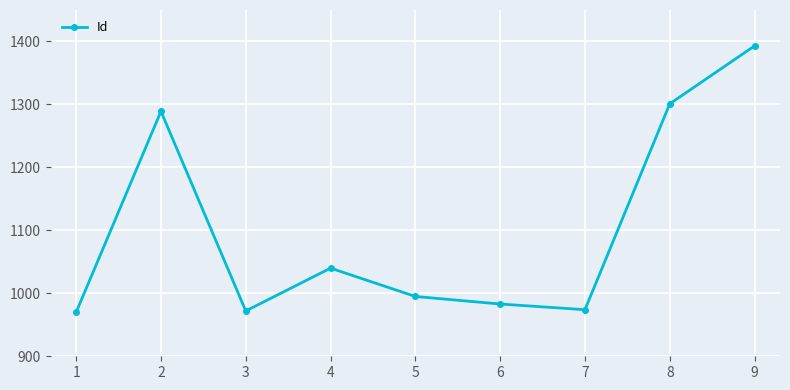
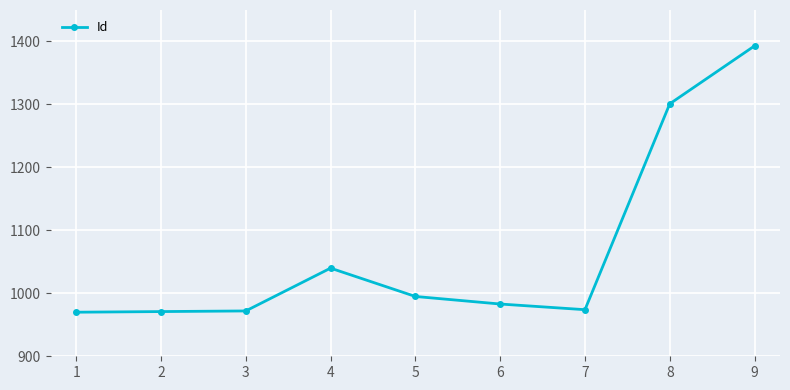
  {
    "1": 970,
-   "2": 1290,
+   "2": 970,
    "3": 970,
    "4": 1040,
    "5": 1000,
    "6": 980,
    "7": 970,
    "8": 1300,
    "9": 1390
  }
